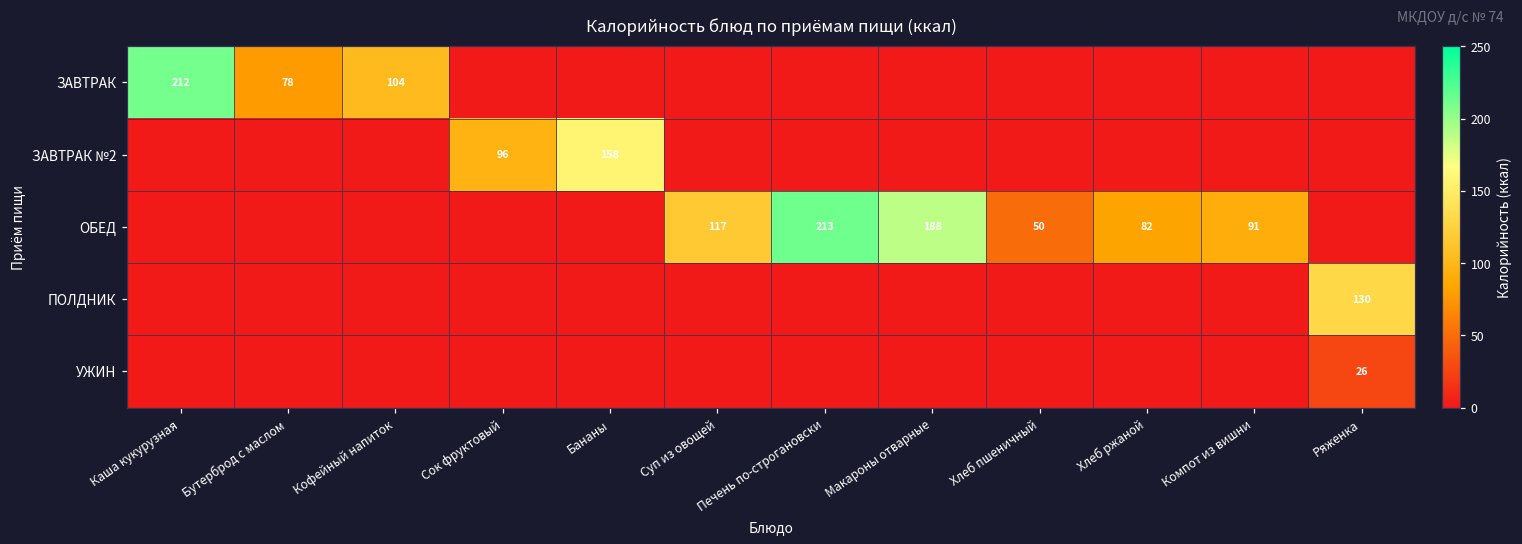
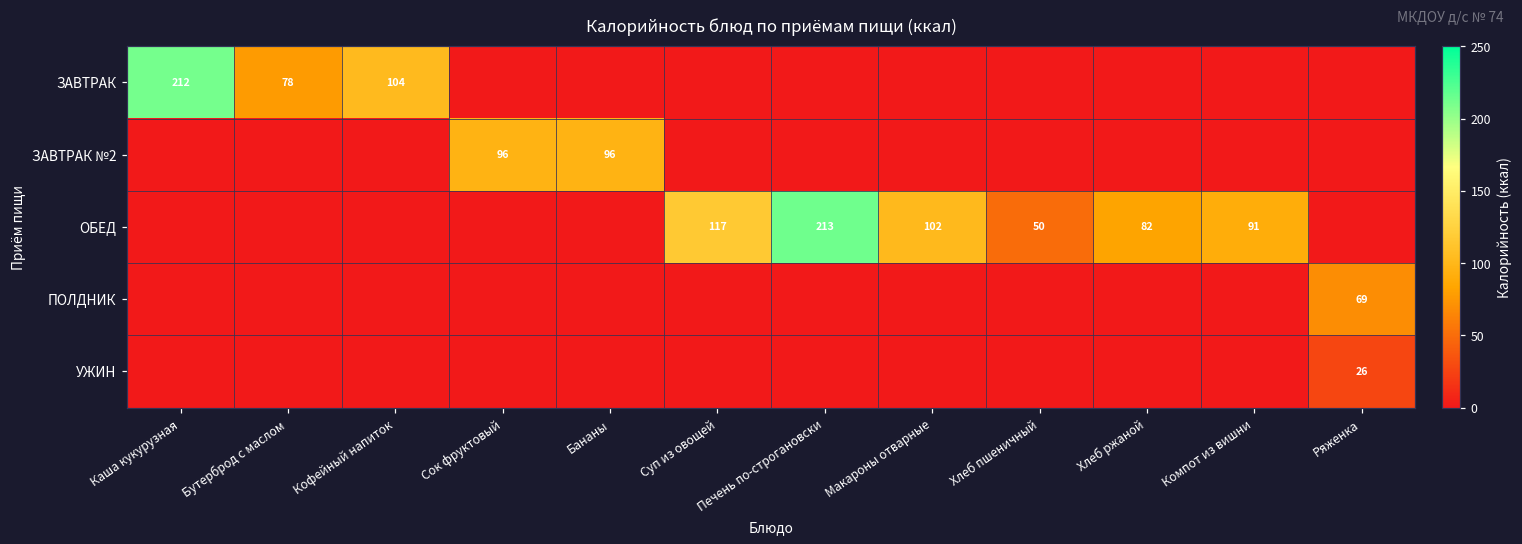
  {
    "ЗАВТРАК": {
      "Каша кукурузная": 212,
      "Бутерброд с маслом": 78,
      "Кофейный напиток": 104
    },
    "ЗАВТРАК №2": {
      "Сок фруктовый": 96,
-     "Бананы": 158
+     "Бананы": 96
    },
    "ОБЕД": {
      "Суп из овощей": 117,
      "Печень по-строгановски": 213,
-     "Макароны отварные": 188,
+     "Макароны отварные": 102,
      "Хлеб пшеничный": 50,
      "Хлеб ржаной": 82,
      "Компот из вишни": 91
    },
    "ПОЛДНИК": {
-     "Ряженка": 130
+     "Ряженка": 69
    },
    "УЖИН": {
      "Ряженка": 26
    }
  }
